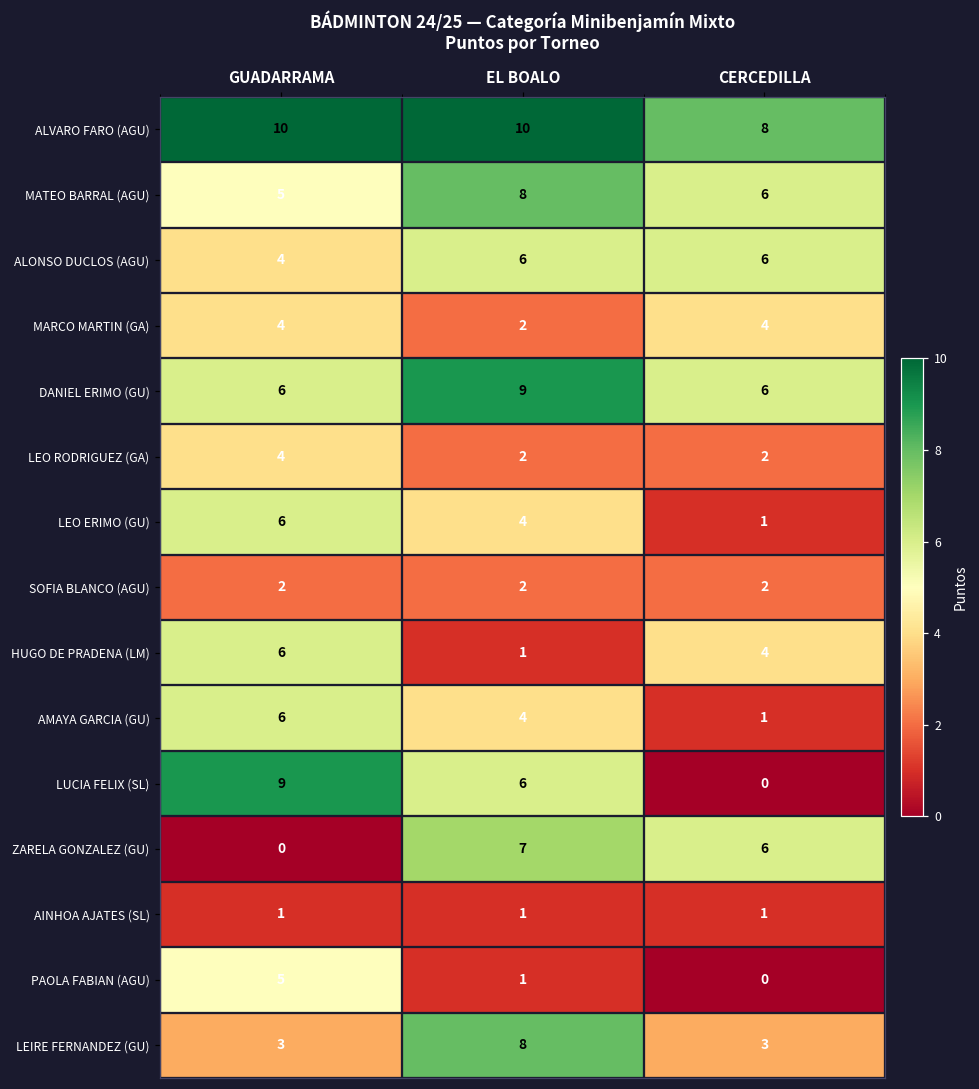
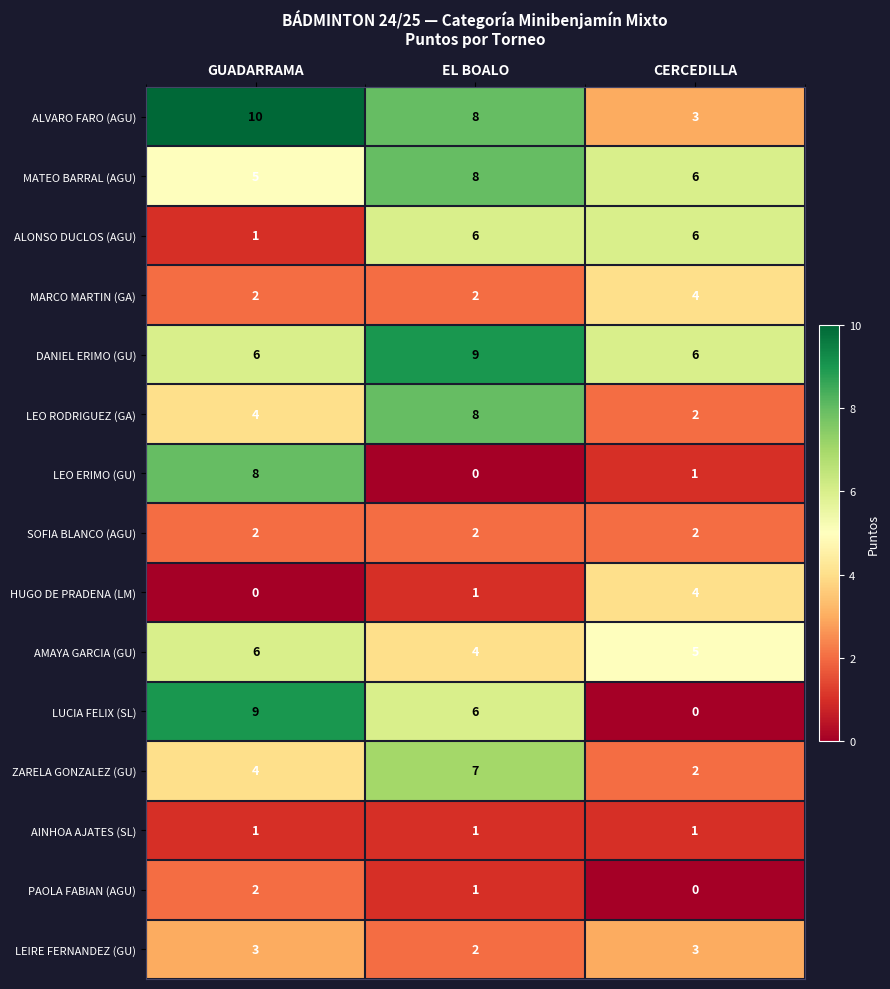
  {
    "ALVARO FARO (AGU)": {
      "GUADARRAMA": 10,
-     "EL BOALO": 10,
-     "CERCEDILLA": 8
+     "EL BOALO": 8,
+     "CERCEDILLA": 3
    },
    "MATEO BARRAL (AGU)": {
      "GUADARRAMA": 5,
      "EL BOALO": 8,
      "CERCEDILLA": 6
    },
    "ALONSO DUCLOS (AGU)": {
-     "GUADARRAMA": 4,
+     "GUADARRAMA": 1,
      "EL BOALO": 6,
      "CERCEDILLA": 6
    },
    "MARCO MARTIN (GA)": {
-     "GUADARRAMA": 4,
+     "GUADARRAMA": 2,
      "EL BOALO": 2,
      "CERCEDILLA": 4
    },
    "DANIEL ERIMO (GU)": {
      "GUADARRAMA": 6,
      "EL BOALO": 9,
      "CERCEDILLA": 6
    },
    "LEO RODRIGUEZ (GA)": {
      "GUADARRAMA": 4,
-     "EL BOALO": 2,
+     "EL BOALO": 8,
      "CERCEDILLA": 2
    },
    "LEO ERIMO (GU)": {
-     "GUADARRAMA": 6,
-     "EL BOALO": 4,
+     "GUADARRAMA": 8,
+     "EL BOALO": 0,
      "CERCEDILLA": 1
    },
    "SOFIA BLANCO (AGU)": {
      "GUADARRAMA": 2,
      "EL BOALO": 2,
      "CERCEDILLA": 2
    },
    "HUGO DE PRADENA (LM)": {
-     "GUADARRAMA": 6,
+     "GUADARRAMA": 0,
      "EL BOALO": 1,
      "CERCEDILLA": 4
    },
    "AMAYA GARCIA (GU)": {
      "GUADARRAMA": 6,
      "EL BOALO": 4,
-     "CERCEDILLA": 1
+     "CERCEDILLA": 5
    },
    "LUCIA FELIX (SL)": {
      "GUADARRAMA": 9,
      "EL BOALO": 6,
      "CERCEDILLA": 0
    },
    "ZARELA GONZALEZ (GU)": {
-     "GUADARRAMA": 0,
+     "GUADARRAMA": 4,
      "EL BOALO": 7,
-     "CERCEDILLA": 6
+     "CERCEDILLA": 2
    },
    "AINHOA AJATES (SL)": {
      "GUADARRAMA": 1,
      "EL BOALO": 1,
      "CERCEDILLA": 1
    },
    "PAOLA FABIAN (AGU)": {
-     "GUADARRAMA": 5,
+     "GUADARRAMA": 2,
      "EL BOALO": 1,
      "CERCEDILLA": 0
    },
    "LEIRE FERNANDEZ (GU)": {
      "GUADARRAMA": 3,
-     "EL BOALO": 8,
+     "EL BOALO": 2,
      "CERCEDILLA": 3
    }
  }
